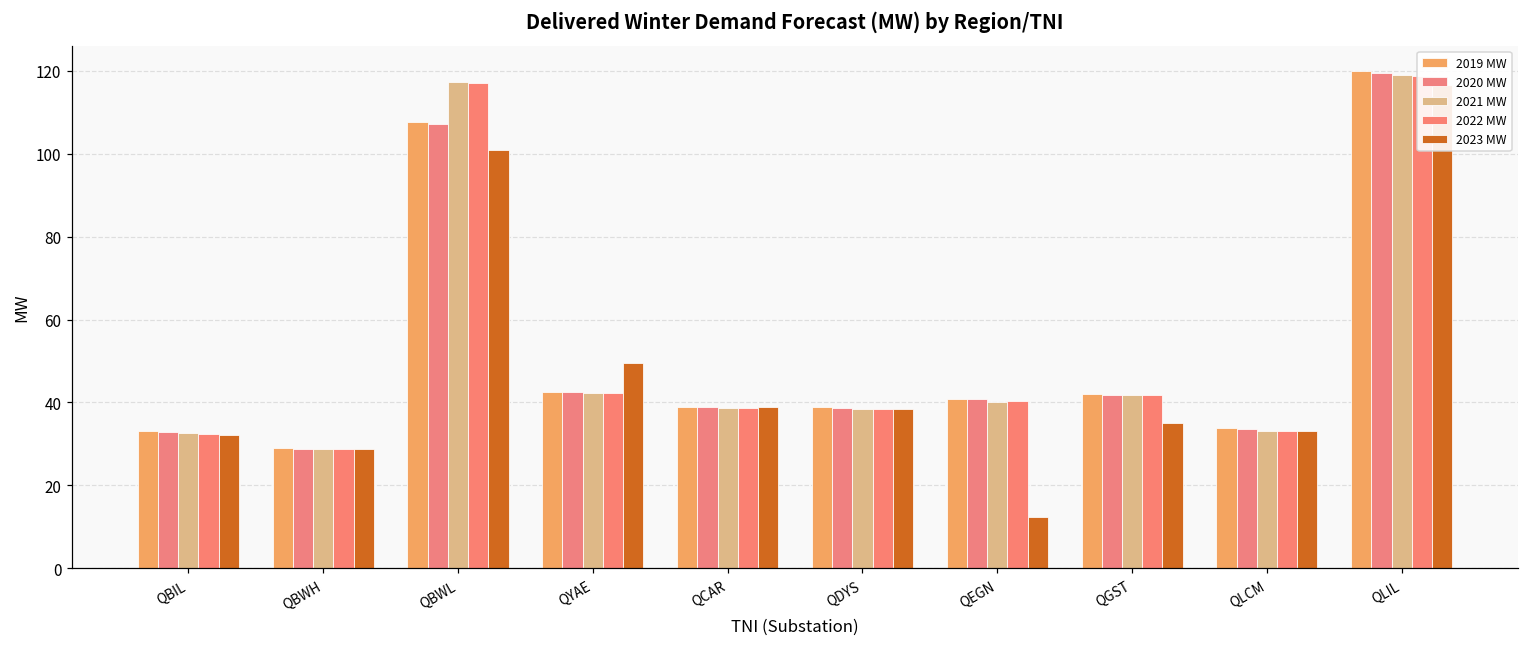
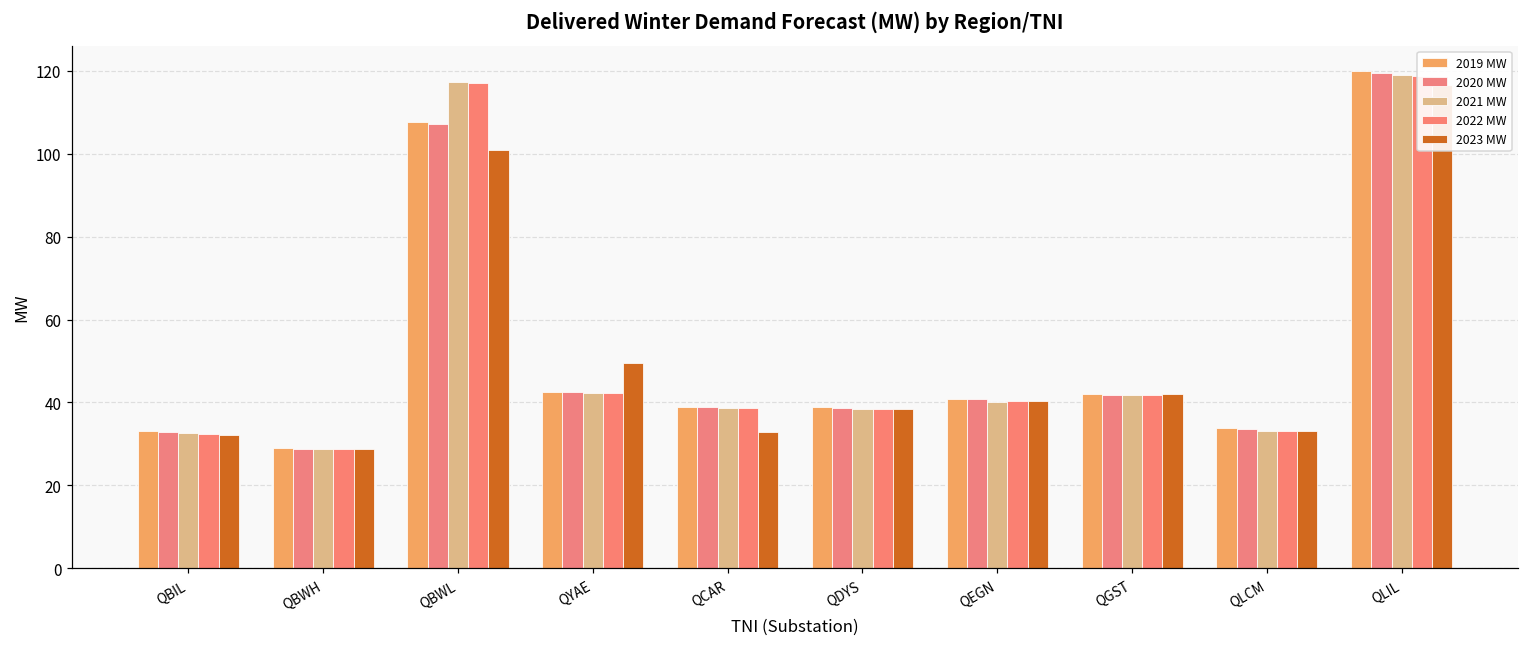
  {
    "2023 MW": {
      "QBIL": 32,
      "QBWH": 29,
      "QBWL": 101,
      "QYAE": 50,
-     "QCAR": 39,
+     "QCAR": 33,
      "QDYS": 38,
-     "QEGN": 12,
-     "QGST": 35,
+     "QEGN": 40,
+     "QGST": 42,
      "QLCM": 33
    }
  }
